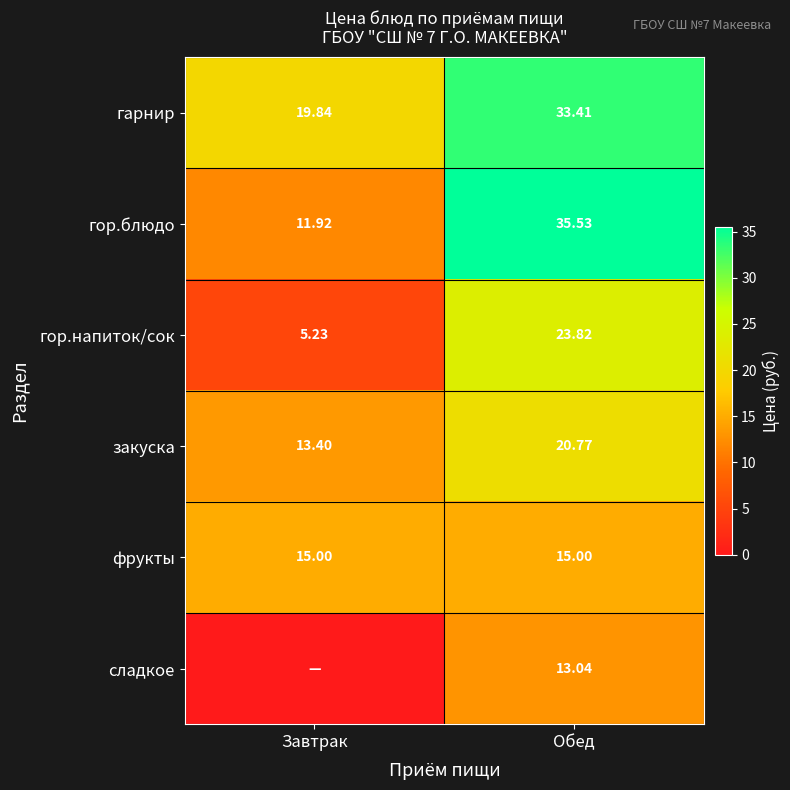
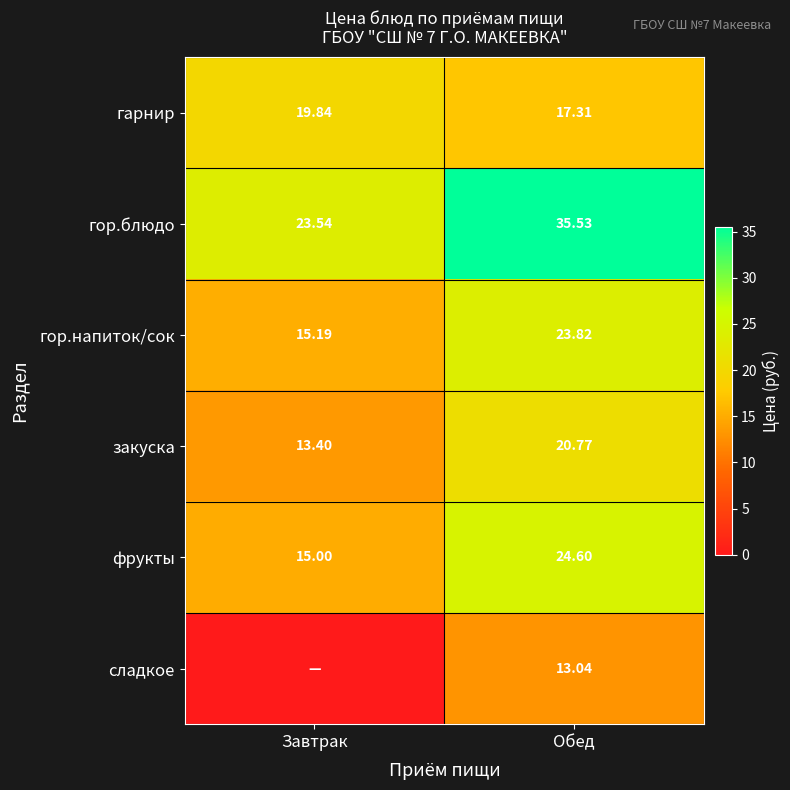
  {
    "гарнир": {
      "Завтрак": 19.84,
-     "Обед": 33.41
+     "Обед": 17.31
    },
    "гор.блюдо": {
-     "Завтрак": 11.92,
+     "Завтрак": 23.54,
      "Обед": 35.53
    },
    "гор.напиток/сок": {
-     "Завтрак": 5.23,
+     "Завтрак": 15.19,
      "Обед": 23.82
    },
    "закуска": {
      "Завтрак": 13.40,
      "Обед": 20.77
    },
    "фрукты": {
      "Завтрак": 15.00,
-     "Обед": 15.00
+     "Обед": 24.60
    },
    "сладкое": {
      "Обед": 13.04
    }
  }
